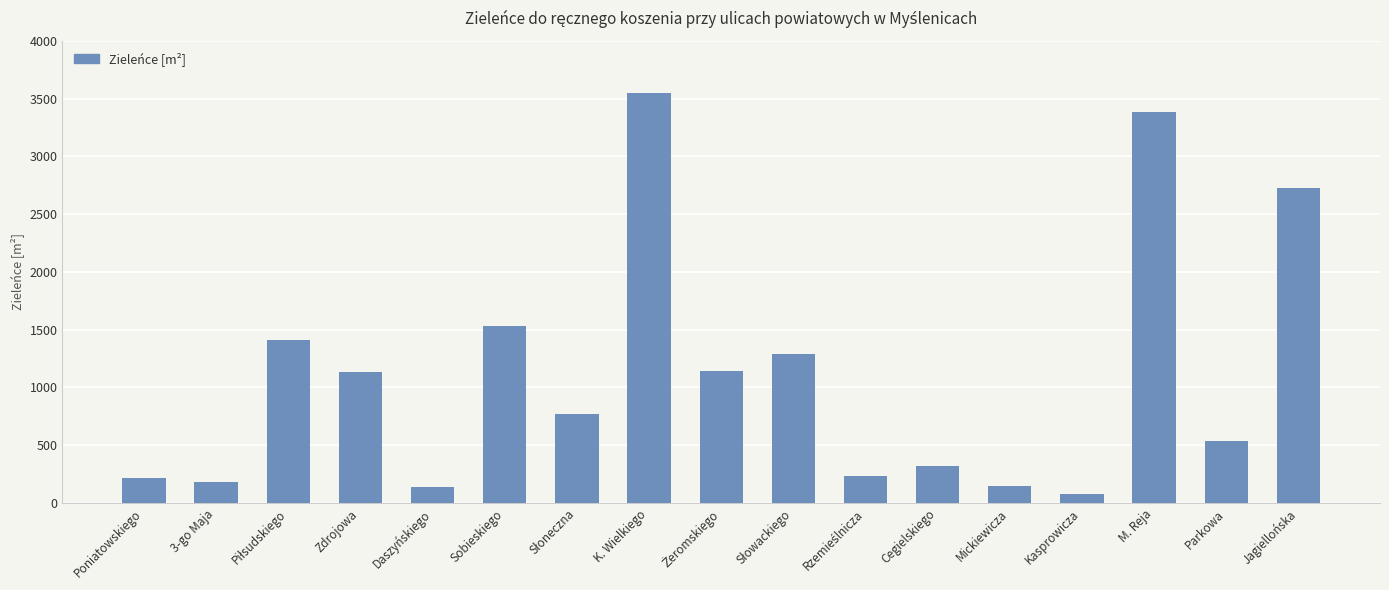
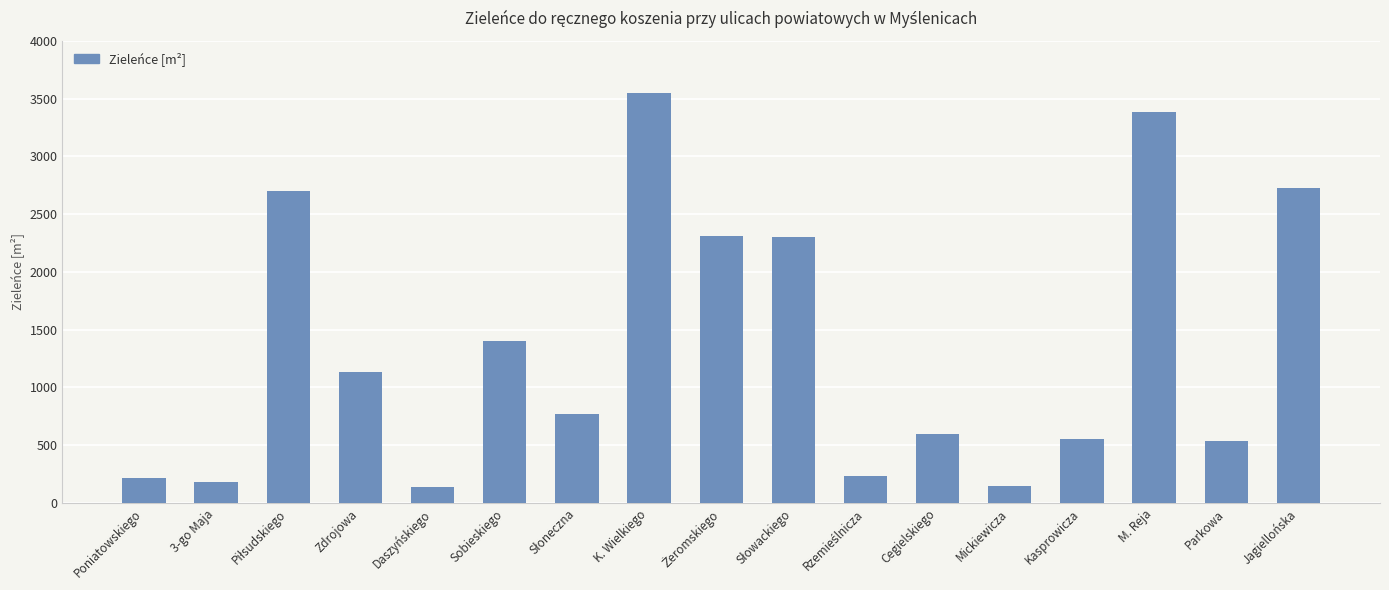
  {
    "Poniatowskiego": 220,
    "3-go Maja": 180,
-   "Piłsudskiego": 1410,
+   "Piłsudskiego": 2700,
    "Zdrojowa": 1130,
    "Daszyńskiego": 140,
-   "Sobieskiego": 1530,
+   "Sobieskiego": 1400,
    "Słoneczna": 770,
    "K. Wielkiego": 3550,
-   "Żeromskiego": 1140,
-   "Słowackiego": 1290,
+   "Żeromskiego": 2310,
+   "Słowackiego": 2300,
    "Rzemieślnicza": 240,
-   "Cegielskiego": 320,
+   "Cegielskiego": 600,
    "Mickiewicza": 150,
-   "Kasprowicza": 80,
+   "Kasprowicza": 560,
    "M. Reja": 3390,
    "Parkowa": 540,
    "Jagiellońska": 2730
  }
